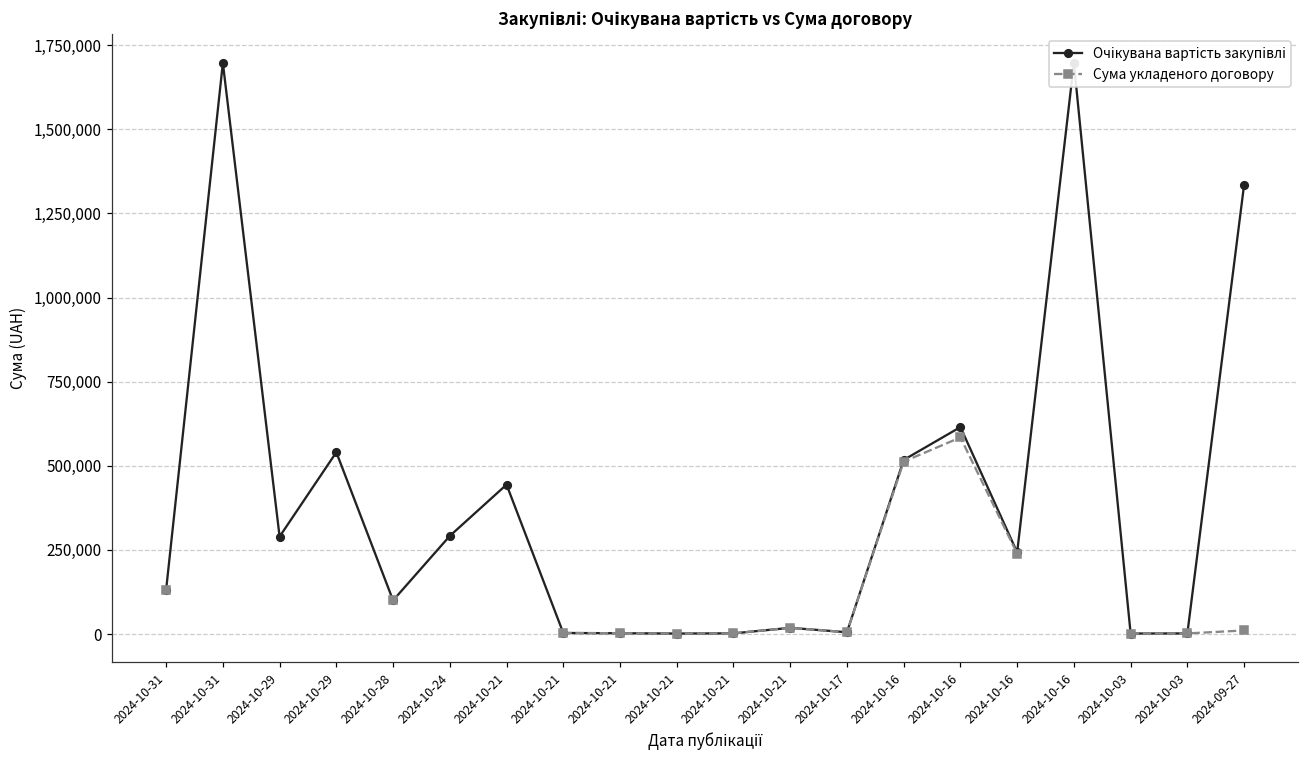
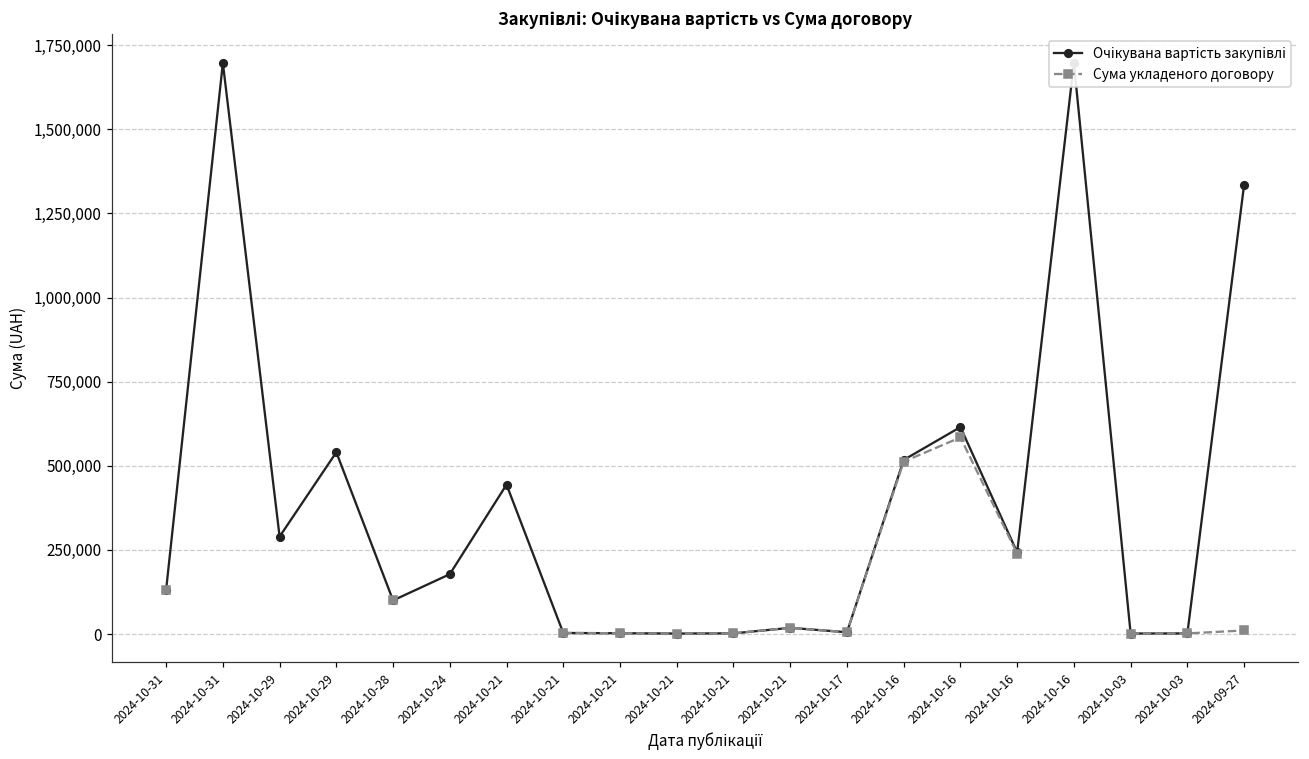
  {
    "Очікувана вартість закупівлі": {
-     "2024-10-24": "290,000",
+     "2024-10-24": "180,000",
      "2024-09-27": "1,340,000"
    },
    "Сума укладеного договору": {
      "2024-09-27": "10,000"
    }
  }
